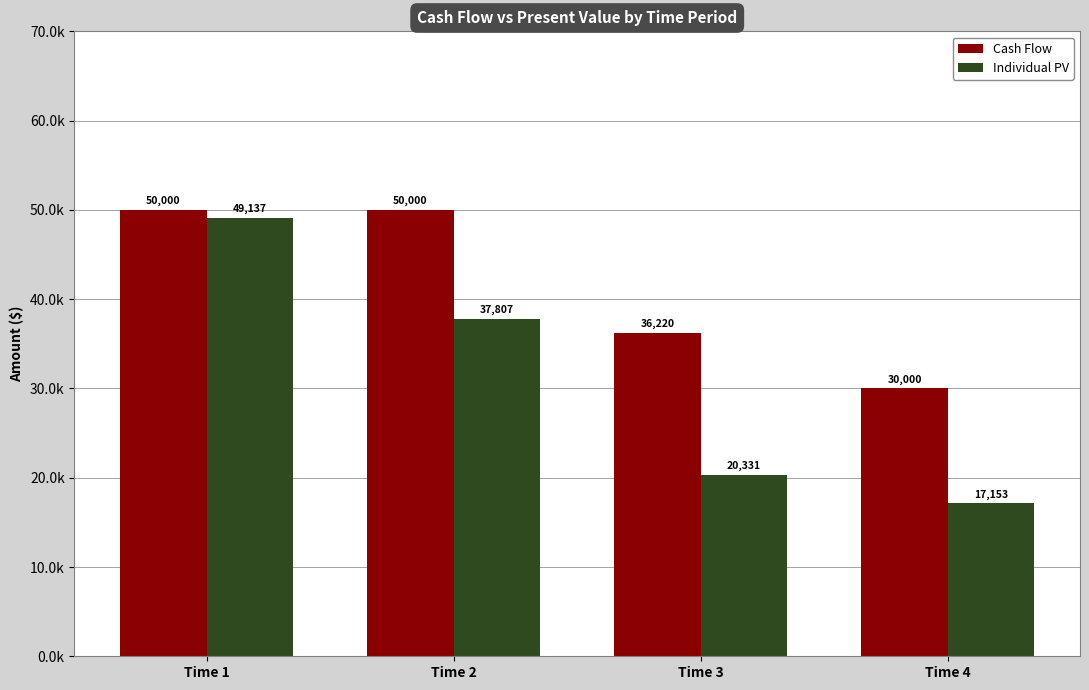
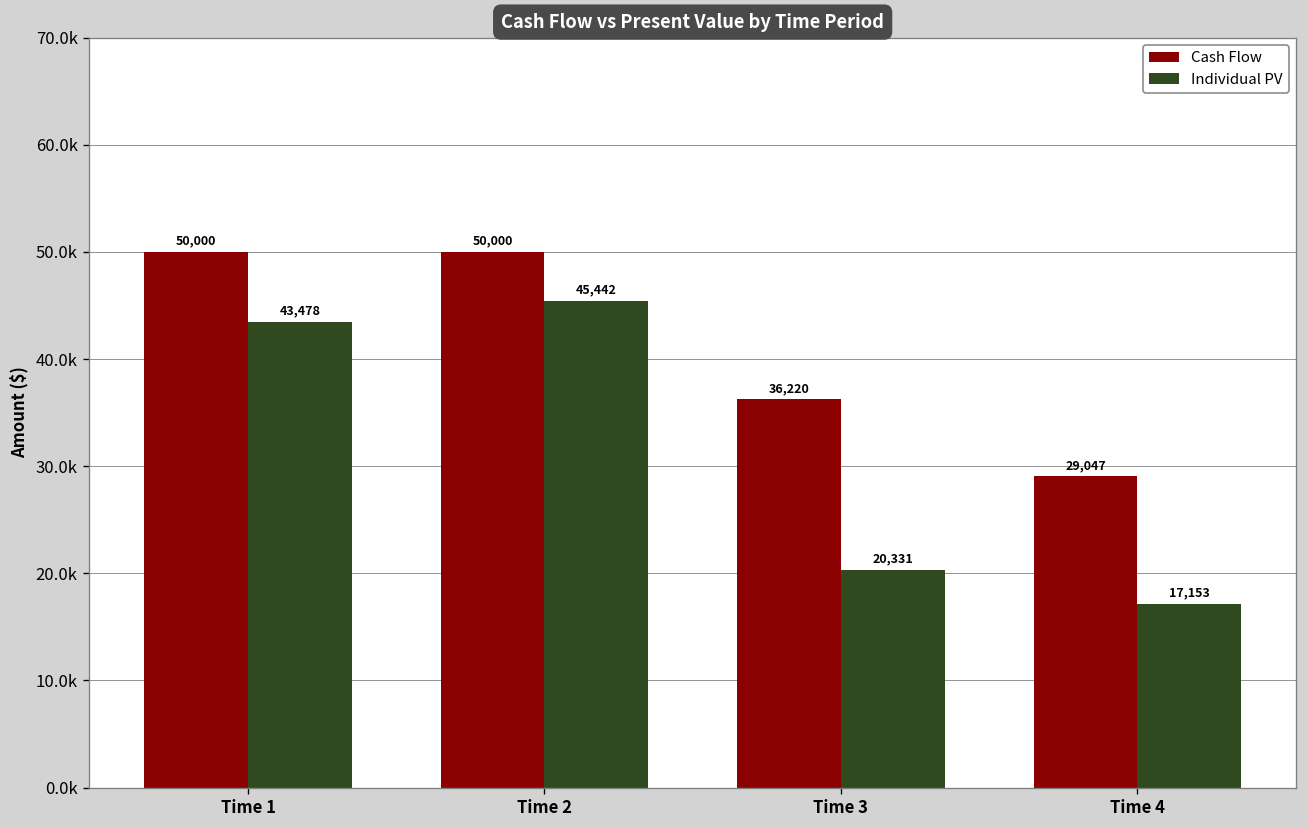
  {
    "Cash Flow": {
      "Time 1": "50,000",
      "Time 2": "50,000",
      "Time 3": "36,220",
-     "Time 4": "30,000"
+     "Time 4": "29,047"
    },
    "Individual PV": {
-     "Time 1": "49,137",
-     "Time 2": "37,807",
+     "Time 1": "43,478",
+     "Time 2": "45,442",
      "Time 3": "20,331",
      "Time 4": "17,153"
    }
  }
